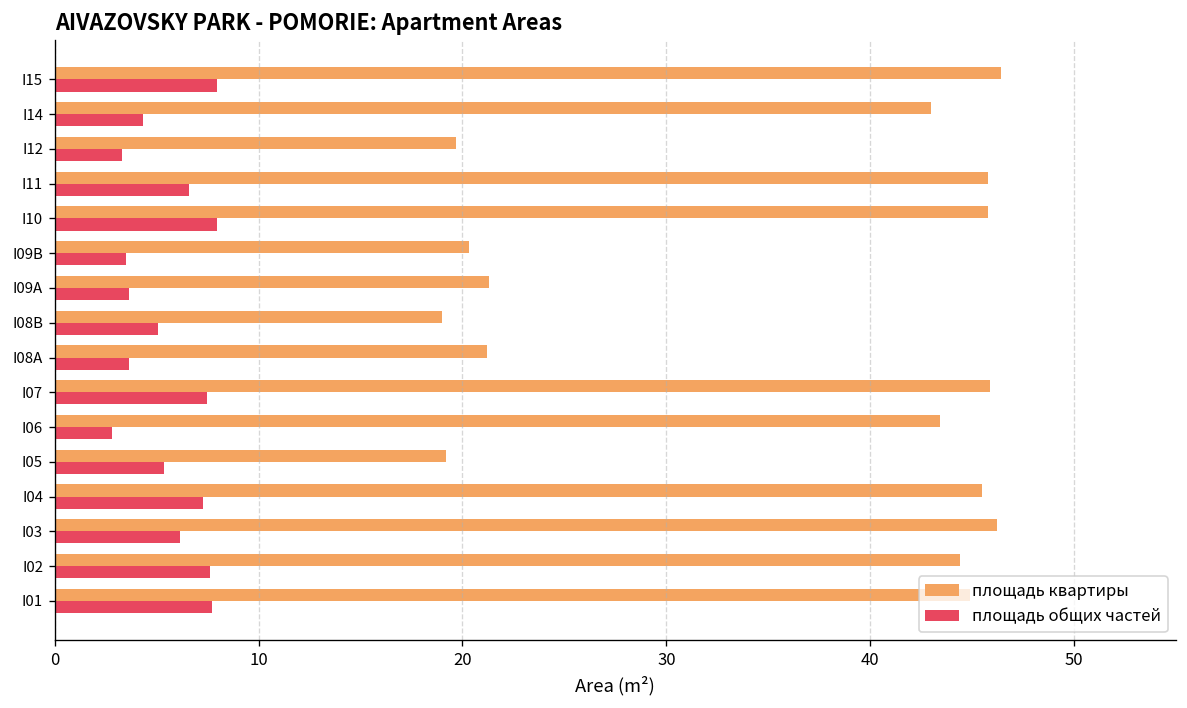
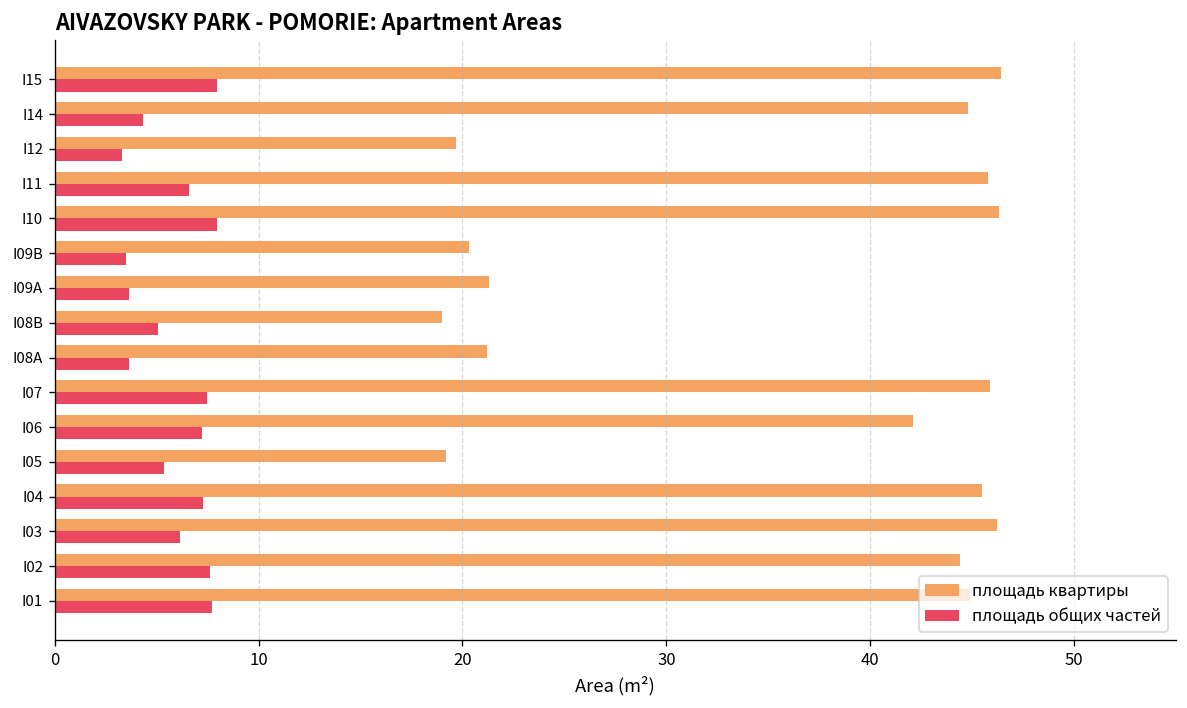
  {
    "площадь квартиры": {
      "I15": 46.4,
-     "I14": 43.0,
+     "I14": 44.8,
      "I12": 19.7,
      "I11": 45.8,
-     "I10": 45.8,
+     "I10": 46.3,
      "I09В": 20.3,
      "I09A": 21.3,
      "I08B": 19.0,
      "I08А": 21.2,
      "I07": 45.9,
-     "I06": 43.4,
+     "I06": 42.1,
      "I05": 19.2,
      "I04": 45.5,
      "I03": 46.2,
      "I02": 44.4
    },
    "площадь общих частей": {
      "I15": 8.0,
      "I14": 4.3,
      "I12": 3.3,
      "I11": 6.6,
      "I10": 7.9,
      "I09В": 3.5,
      "I09A": 3.7,
      "I08B": 5.1,
      "I08А": 3.6,
      "I07": 7.5,
-     "I06": 2.8,
+     "I06": 7.2,
      "I05": 5.4,
      "I04": 7.3,
      "I03": 6.1,
      "I02": 7.6,
      "I01": 7.7
    }
  }
